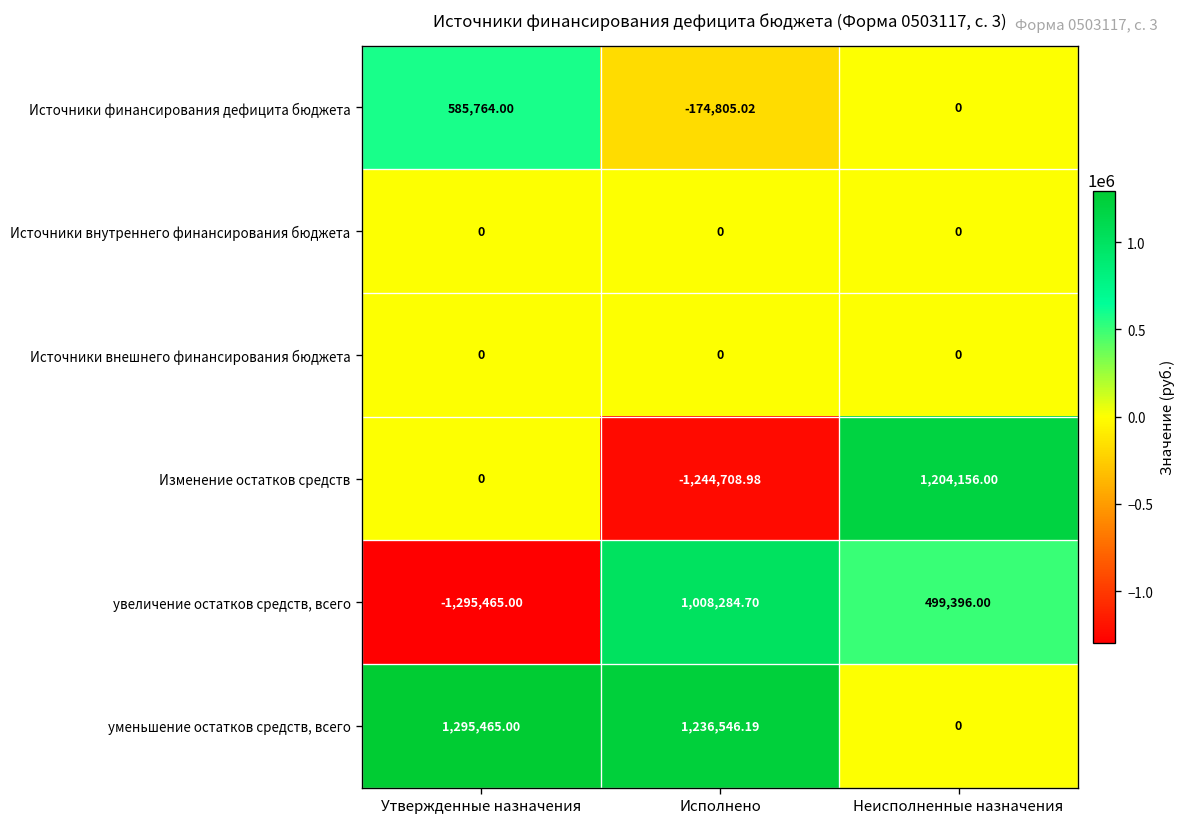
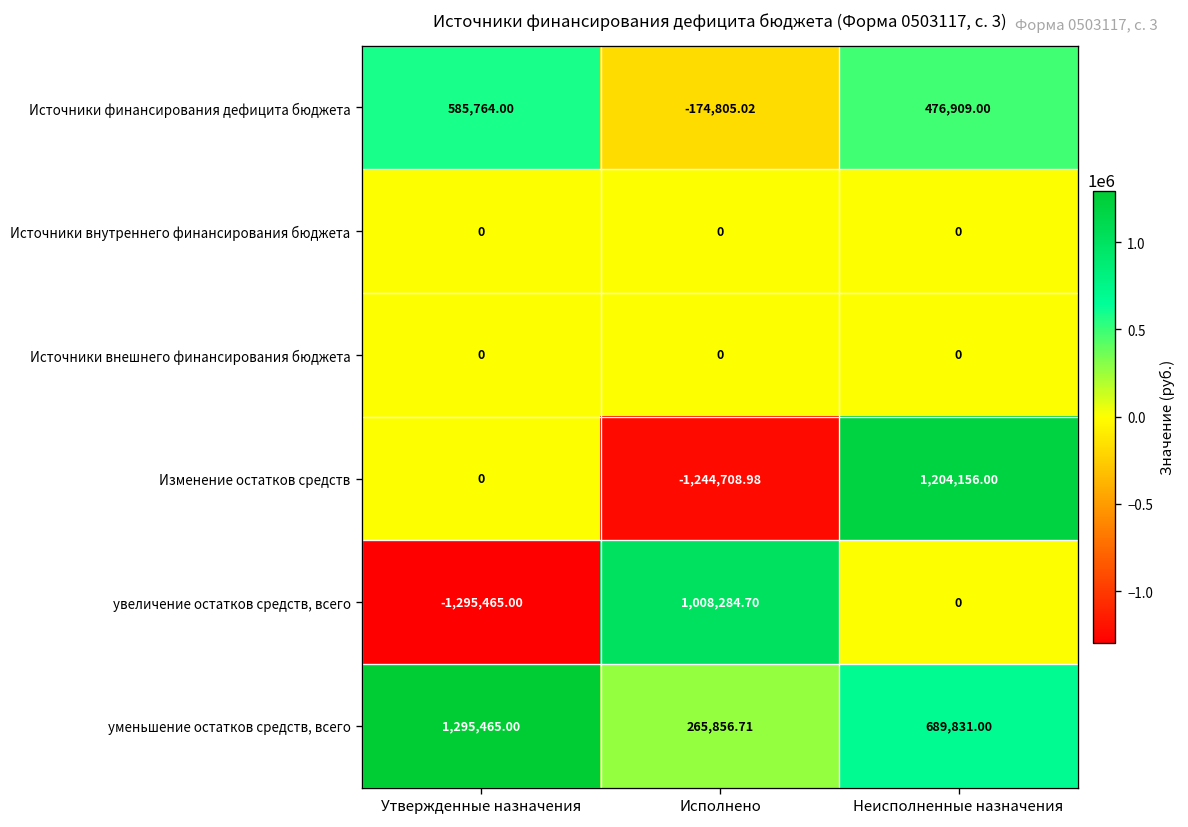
  {
    "Источники финансирования дефицита бюджета": {
      "Утвержденные назначения": "585,764.00",
      "Исполнено": "-174,805.02",
-     "Неисполненные назначения": "0"
+     "Неисполненные назначения": "476,909.00"
    },
    "Источники внутреннего финансирования бюджета": {
      "Утвержденные назначения": "0",
      "Исполнено": "0",
      "Неисполненные назначения": "0"
    },
    "Источники внешнего финансирования бюджета": {
      "Утвержденные назначения": "0",
      "Исполнено": "0",
      "Неисполненные назначения": "0"
    },
    "Изменение остатков средств": {
      "Утвержденные назначения": "0",
      "Исполнено": "-1,244,708.98",
      "Неисполненные назначения": "1,204,156.00"
    },
    "увеличение остатков средств, всего": {
      "Утвержденные назначения": "-1,295,465.00",
      "Исполнено": "1,008,284.70",
-     "Неисполненные назначения": "499,396.00"
+     "Неисполненные назначения": "0"
    },
    "уменьшение остатков средств, всего": {
      "Утвержденные назначения": "1,295,465.00",
-     "Исполнено": "1,236,546.19",
-     "Неисполненные назначения": "0"
+     "Исполнено": "265,856.71",
+     "Неисполненные назначения": "689,831.00"
    }
  }
